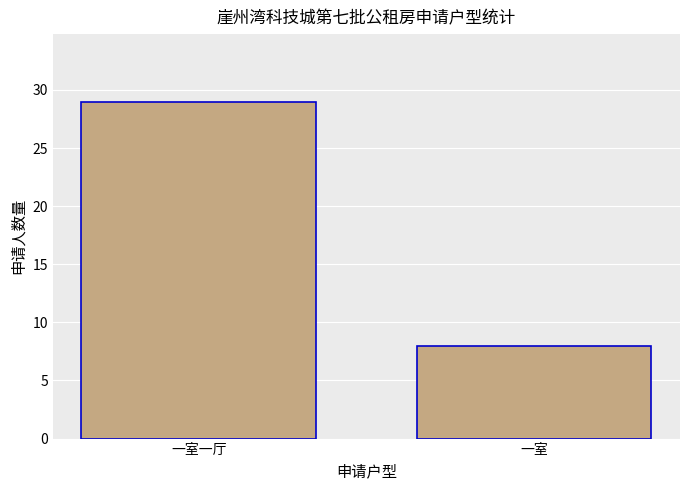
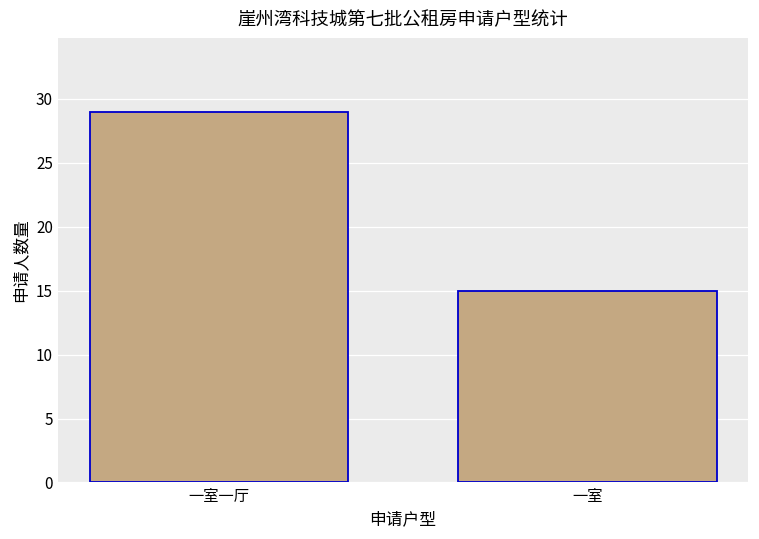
  {
    "一室一厅": 29,
-   "一室": 8
+   "一室": 15
  }
